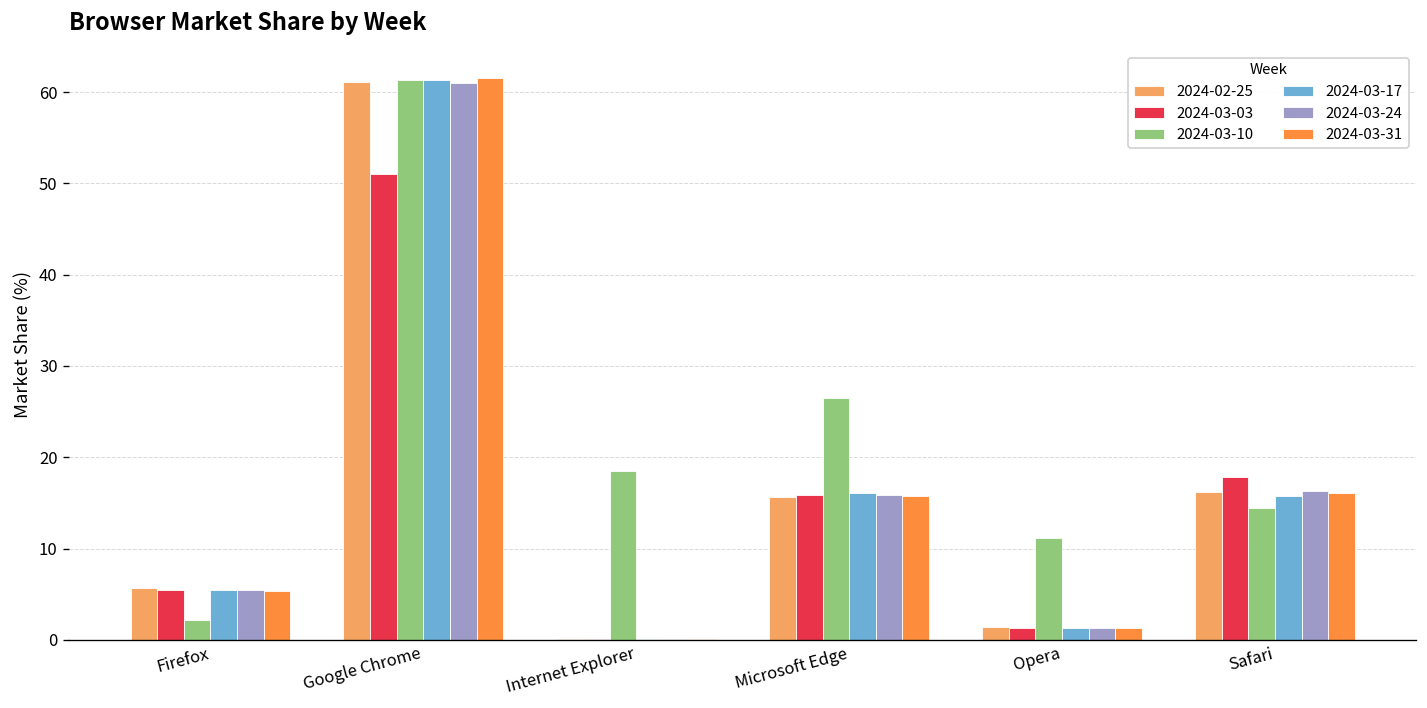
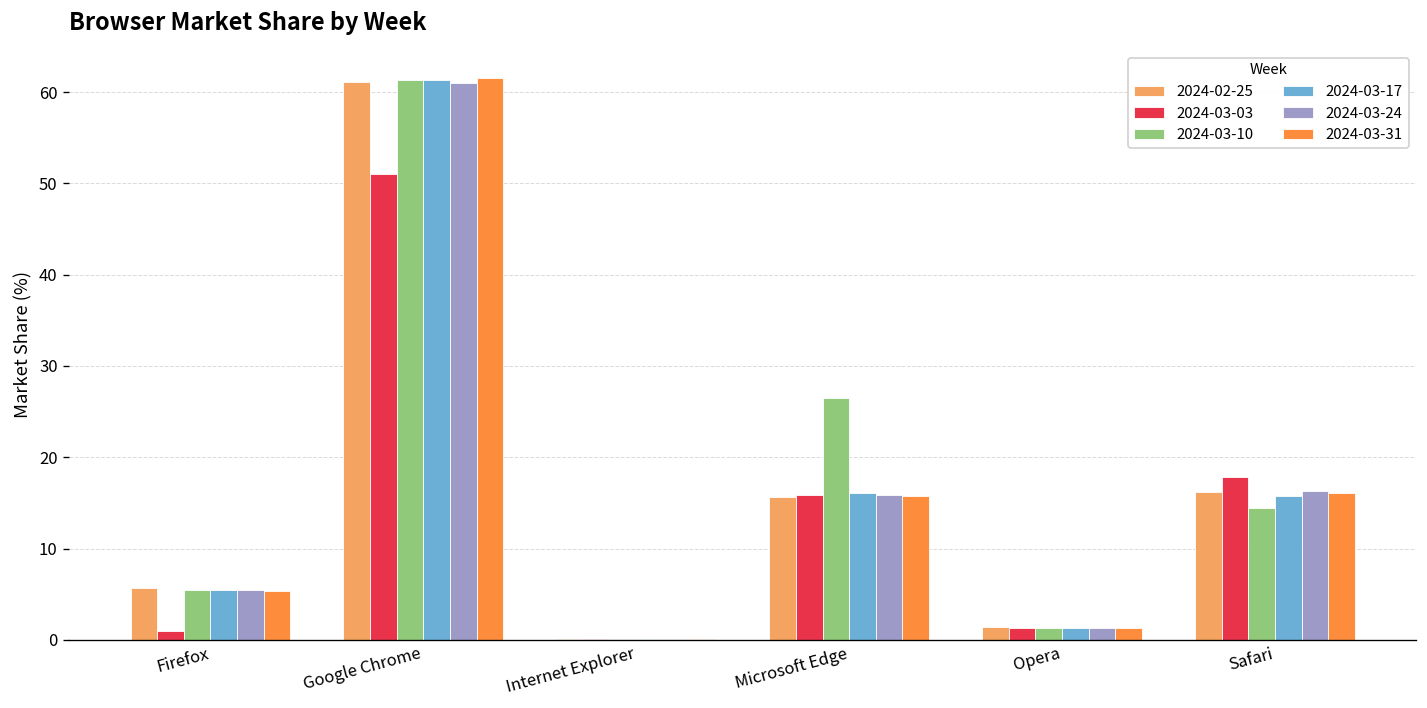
  {
    "2024-03-03": {
-     "Firefox": 5,
+     "Firefox": 1,
      "Google Chrome": 51,
      "Microsoft Edge": 16,
      "Opera": 1,
      "Safari": 18
    },
    "2024-03-10": {
-     "Firefox": 2,
+     "Firefox": 5,
      "Google Chrome": 61,
-     "Internet Explorer": 19,
+     "Internet Explorer": 0,
      "Microsoft Edge": 27,
-     "Opera": 11,
+     "Opera": 1,
      "Safari": 14
    }
  }
